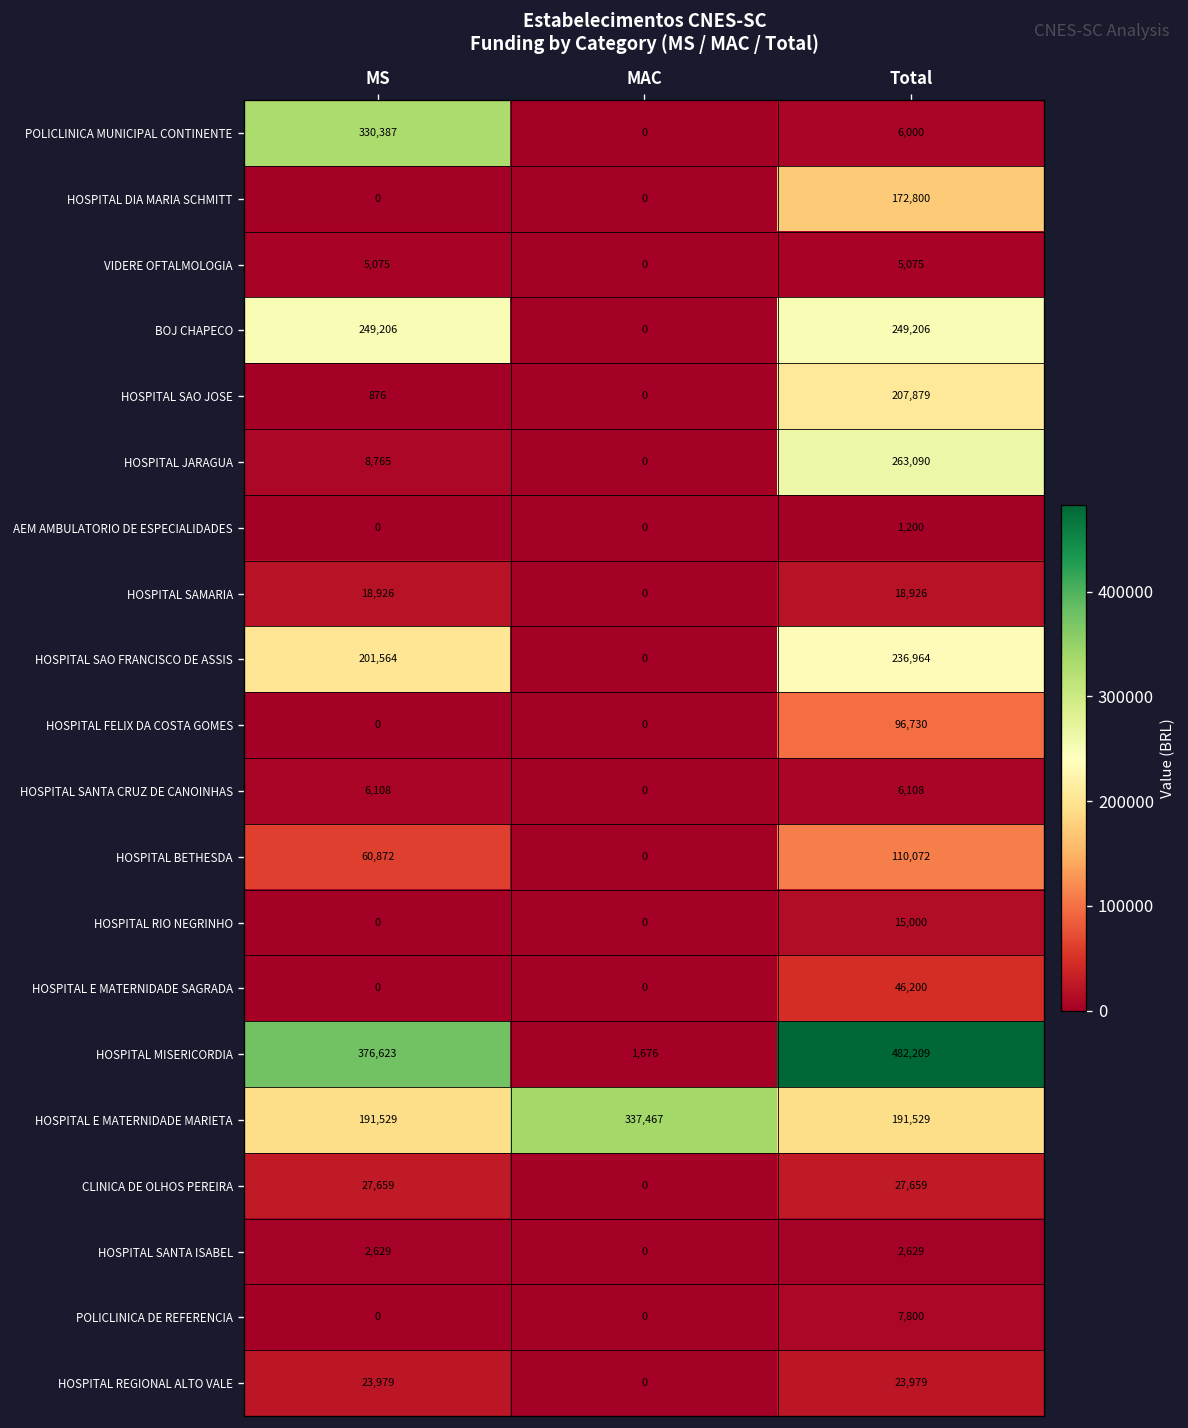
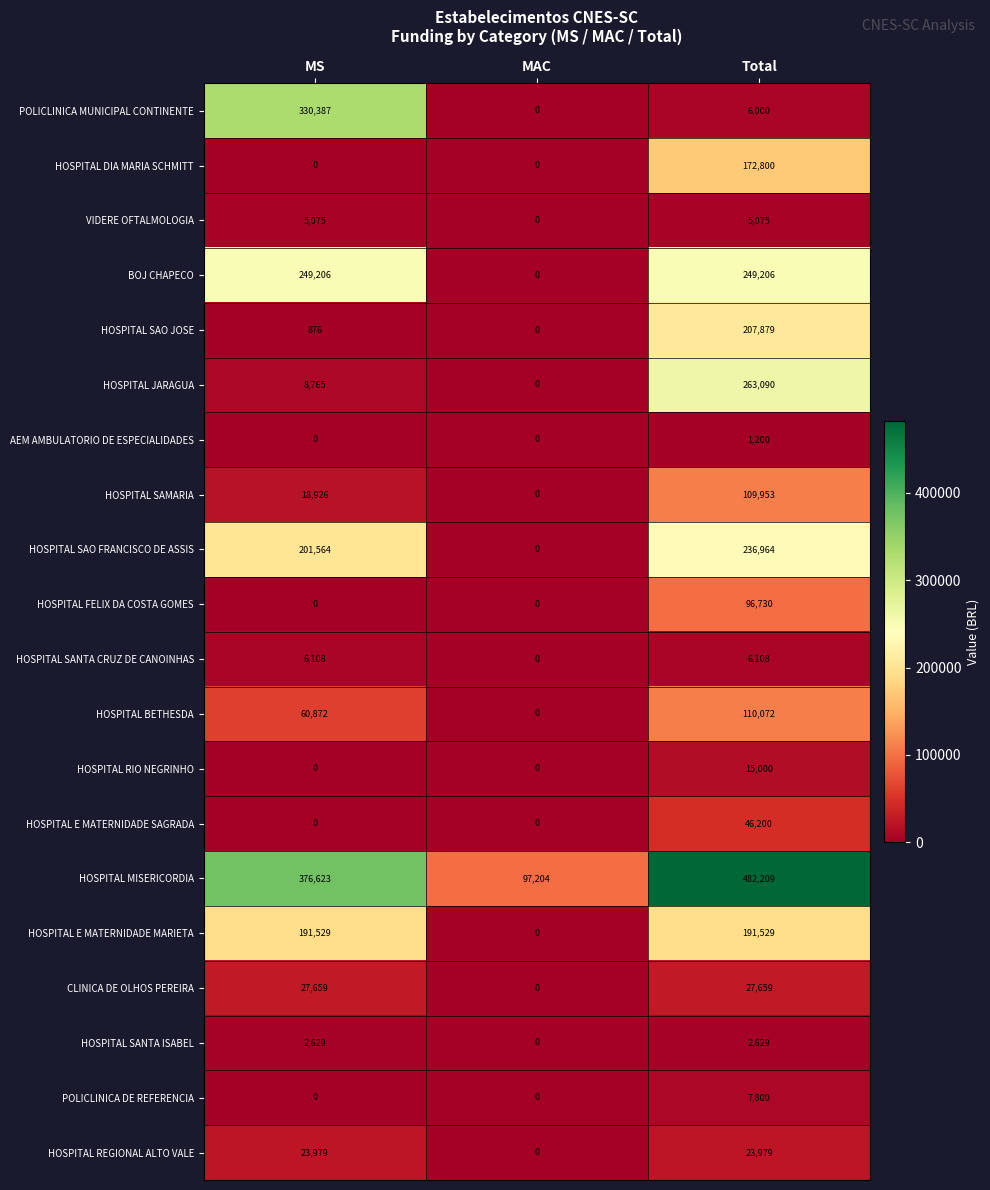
  {
    "POLICLINICA MUNICIPAL CONTINENTE": {
      "MS": "330,387",
      "MAC": "0",
      "Total": "6,000"
    },
    "HOSPITAL DIA MARIA SCHMITT": {
      "MS": "0",
      "MAC": "0",
      "Total": "172,800"
    },
    "VIDERE OFTALMOLOGIA": {
      "MS": "5,075",
      "MAC": "0",
      "Total": "5,075"
    },
    "BOJ CHAPECO": {
      "MS": "249,206",
      "MAC": "0",
      "Total": "249,206"
    },
    "HOSPITAL SAO JOSE": {
      "MS": "876",
      "MAC": "0",
      "Total": "207,879"
    },
    "HOSPITAL JARAGUA": {
      "MS": "8,765",
      "MAC": "0",
      "Total": "263,090"
    },
    "AEM AMBULATORIO DE ESPECIALIDADES": {
      "MS": "0",
      "MAC": "0",
      "Total": "1,200"
    },
    "HOSPITAL SAMARIA": {
      "MS": "18,926",
      "MAC": "0",
-     "Total": "18,926"
+     "Total": "109,953"
    },
    "HOSPITAL SAO FRANCISCO DE ASSIS": {
      "MS": "201,564",
      "MAC": "0",
      "Total": "236,964"
    },
    "HOSPITAL FELIX DA COSTA GOMES": {
      "MS": "0",
      "MAC": "0",
      "Total": "96,730"
    },
    "HOSPITAL SANTA CRUZ DE CANOINHAS": {
      "MS": "6,108",
      "MAC": "0",
      "Total": "6,108"
    },
    "HOSPITAL BETHESDA": {
      "MS": "60,872",
      "MAC": "0",
      "Total": "110,072"
    },
    "HOSPITAL RIO NEGRINHO": {
      "MS": "0",
      "MAC": "0",
      "Total": "15,000"
    },
    "HOSPITAL E MATERNIDADE SAGRADA": {
      "MS": "0",
      "MAC": "0",
      "Total": "46,200"
    },
    "HOSPITAL MISERICORDIA": {
      "MS": "376,623",
-     "MAC": "1,676",
+     "MAC": "97,204",
      "Total": "482,209"
    },
    "HOSPITAL E MATERNIDADE MARIETA": {
      "MS": "191,529",
-     "MAC": "337,467",
+     "MAC": "0",
      "Total": "191,529"
    },
    "CLINICA DE OLHOS PEREIRA": {
      "MS": "27,659",
      "MAC": "0",
      "Total": "27,659"
    },
    "HOSPITAL SANTA ISABEL": {
      "MS": "2,629",
      "MAC": "0",
      "Total": "2,629"
    },
    "POLICLINICA DE REFERENCIA": {
      "MS": "0",
      "MAC": "0",
      "Total": "7,800"
    },
    "HOSPITAL REGIONAL ALTO VALE": {
      "MS": "23,979",
      "MAC": "0",
      "Total": "23,979"
    }
  }
